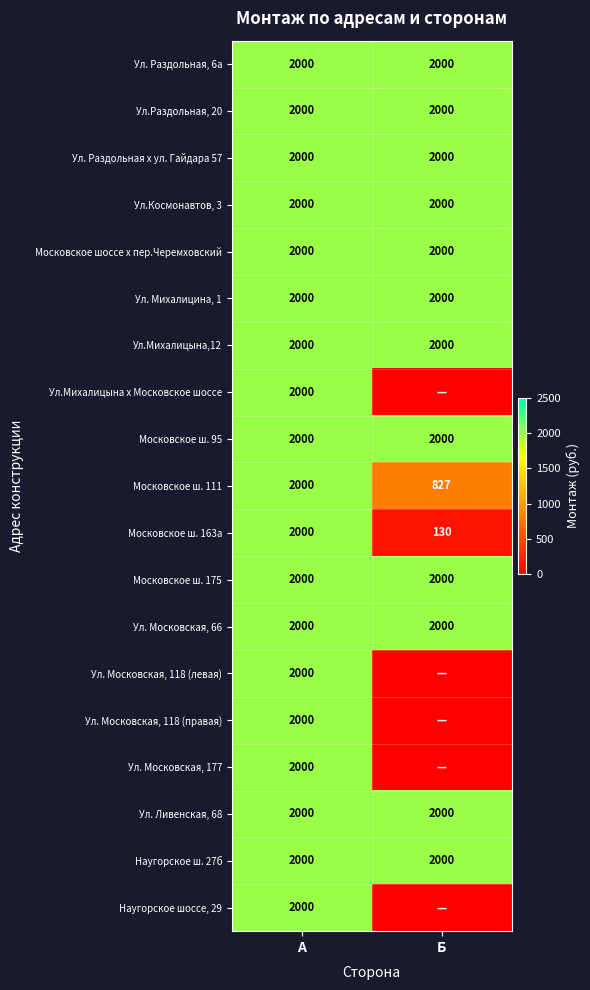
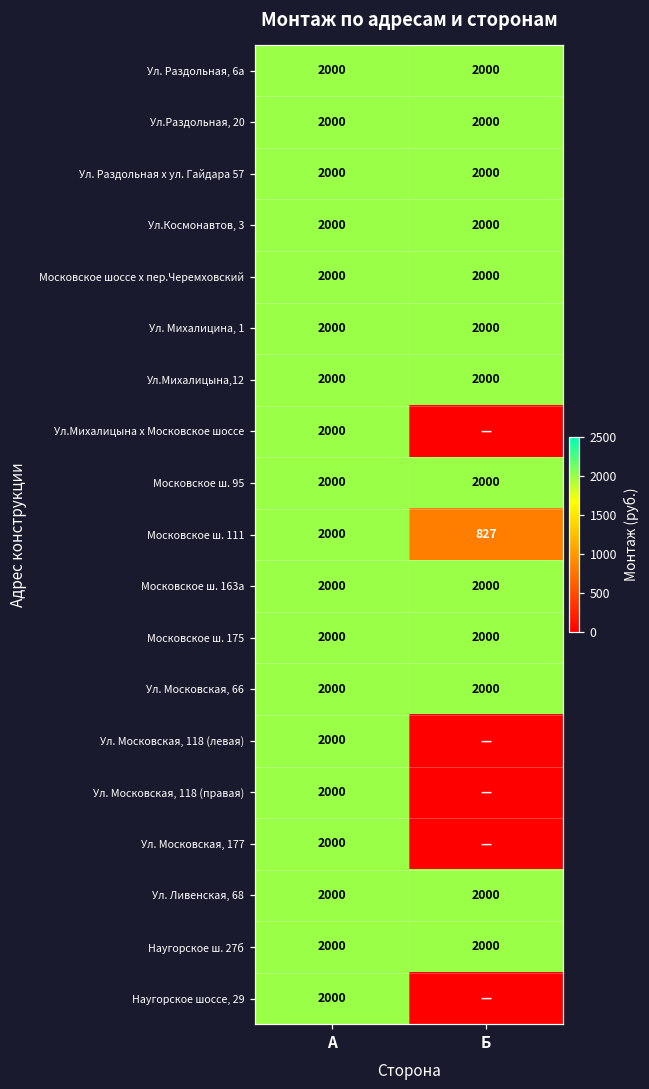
  {
    "Ул. Раздольная, 6а": {
      "А": 2000,
      "Б": 2000
    },
    "Ул.Раздольная, 20": {
      "А": 2000,
      "Б": 2000
    },
    "Ул. Раздольная х ул. Гайдара 57": {
      "А": 2000,
      "Б": 2000
    },
    "Ул.Космонавтов, 3": {
      "А": 2000,
      "Б": 2000
    },
    "Московское шоссе х пер.Черемховский": {
      "А": 2000,
      "Б": 2000
    },
    "Ул. Михалицина, 1": {
      "А": 2000,
      "Б": 2000
    },
    "Ул.Михалицына,12": {
      "А": 2000,
      "Б": 2000
    },
    "Ул.Михалицына х Московское шоссе": {
      "А": 2000
    },
    "Московское ш. 95": {
      "А": 2000,
      "Б": 2000
    },
    "Московское ш. 111": {
      "А": 2000,
      "Б": 827
    },
    "Московское ш. 163а": {
      "А": 2000,
-     "Б": 130
+     "Б": 2000
    },
    "Московское ш. 175": {
      "А": 2000,
      "Б": 2000
    },
    "Ул. Московская, 66": {
      "А": 2000,
      "Б": 2000
    },
    "Ул. Московская, 118 (левая)": {
      "А": 2000
    },
    "Ул. Московская, 118 (правая)": {
      "А": 2000
    },
    "Ул. Московская, 177": {
      "А": 2000
    },
    "Ул. Ливенская, 68": {
      "А": 2000,
      "Б": 2000
    },
    "Наугорское ш. 27б": {
      "А": 2000,
      "Б": 2000
    },
    "Наугорское шоссе, 29": {
      "А": 2000
    }
  }
